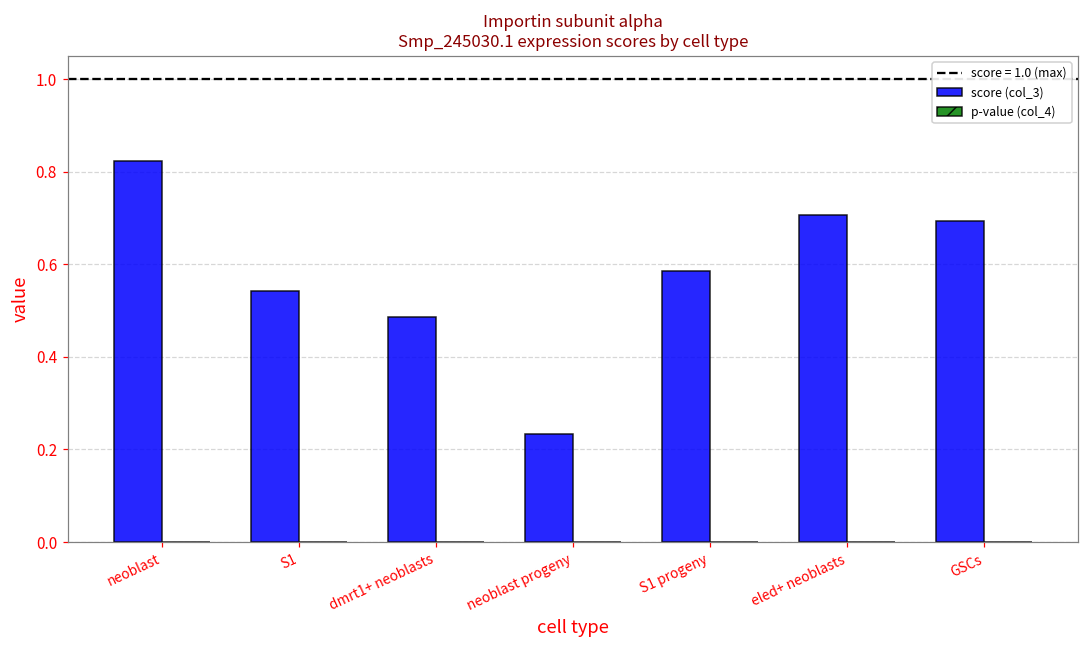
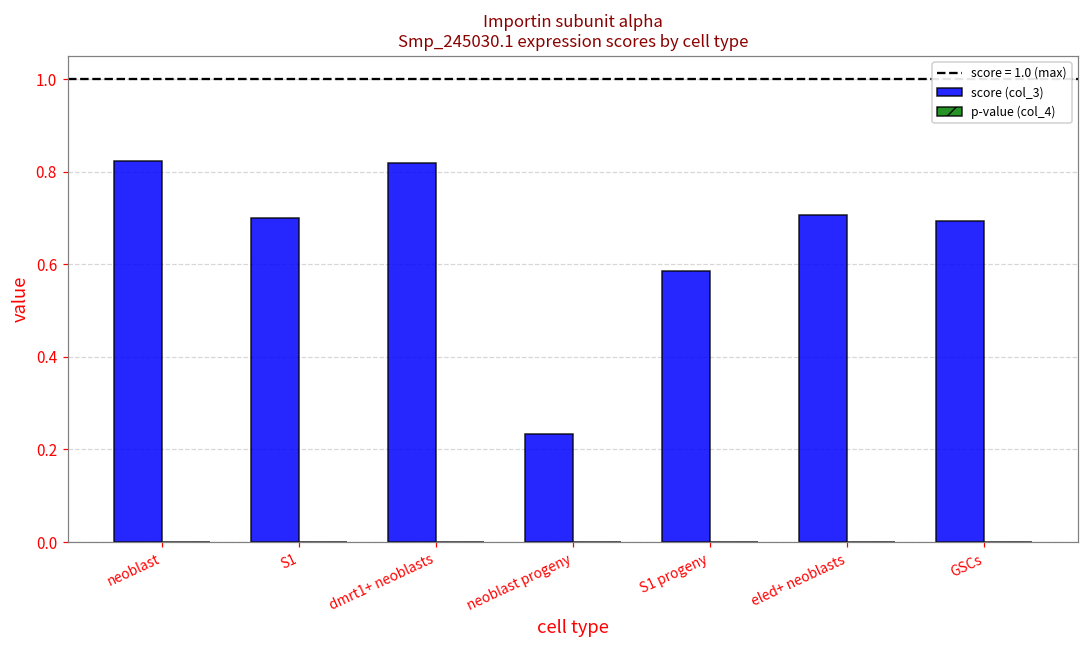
  {
    "score (col_3)": {
      "neoblast": 0.82,
-     "S1": 0.54,
-     "dmrt1+ neoblasts": 0.49,
+     "S1": 0.70,
+     "dmrt1+ neoblasts": 0.82,
      "neoblast progeny": 0.23,
      "S1 progeny": 0.59,
      "eled+ neoblasts": 0.71,
      "GSCs": 0.69
    },
    "p-value (col_4)": {
      "neoblast": 0.00,
      "S1": 0.00
    }
  }
